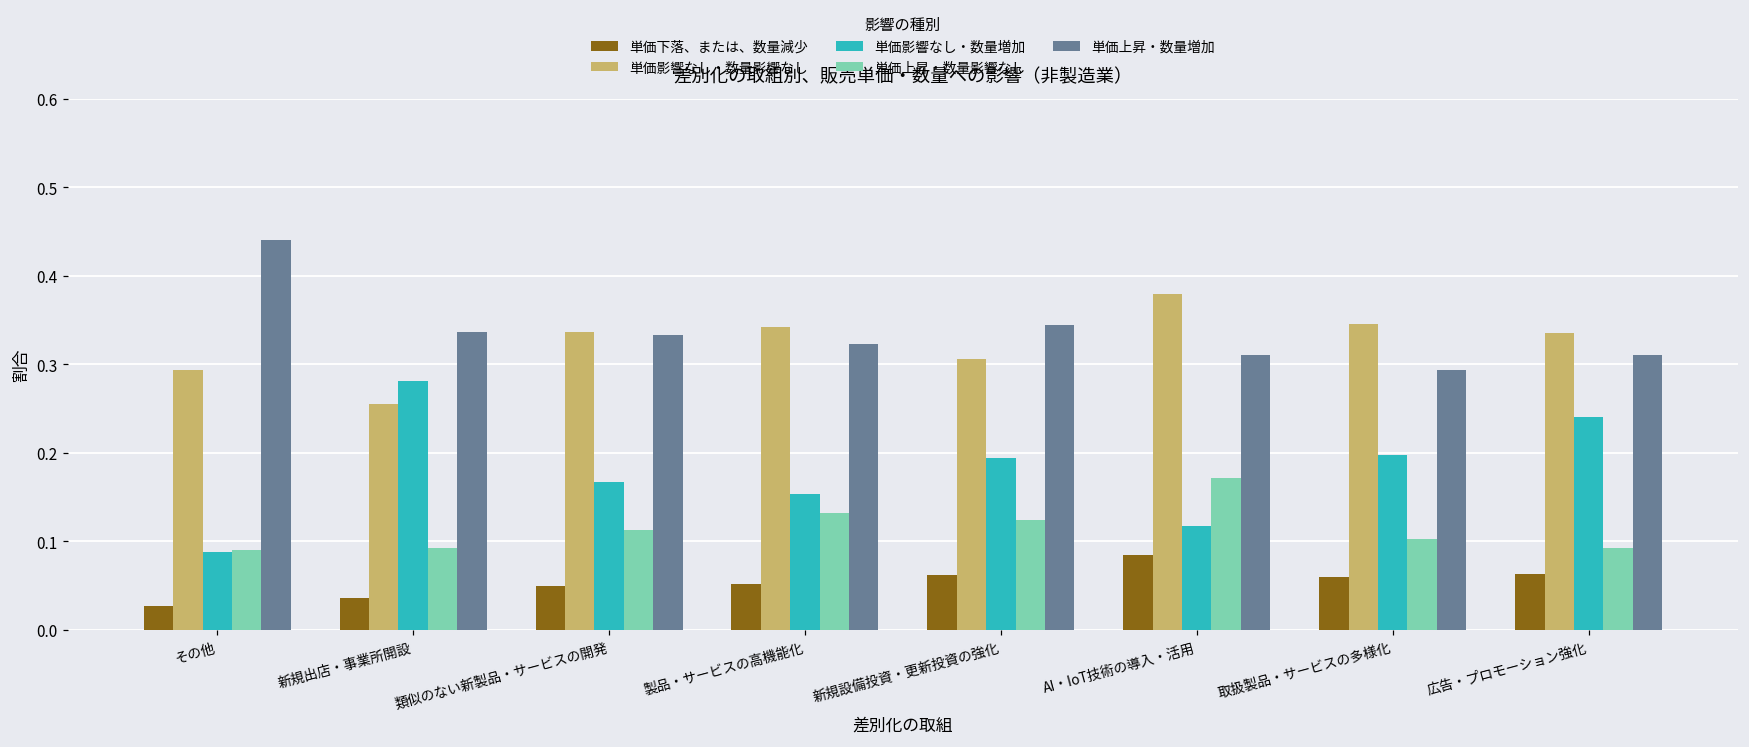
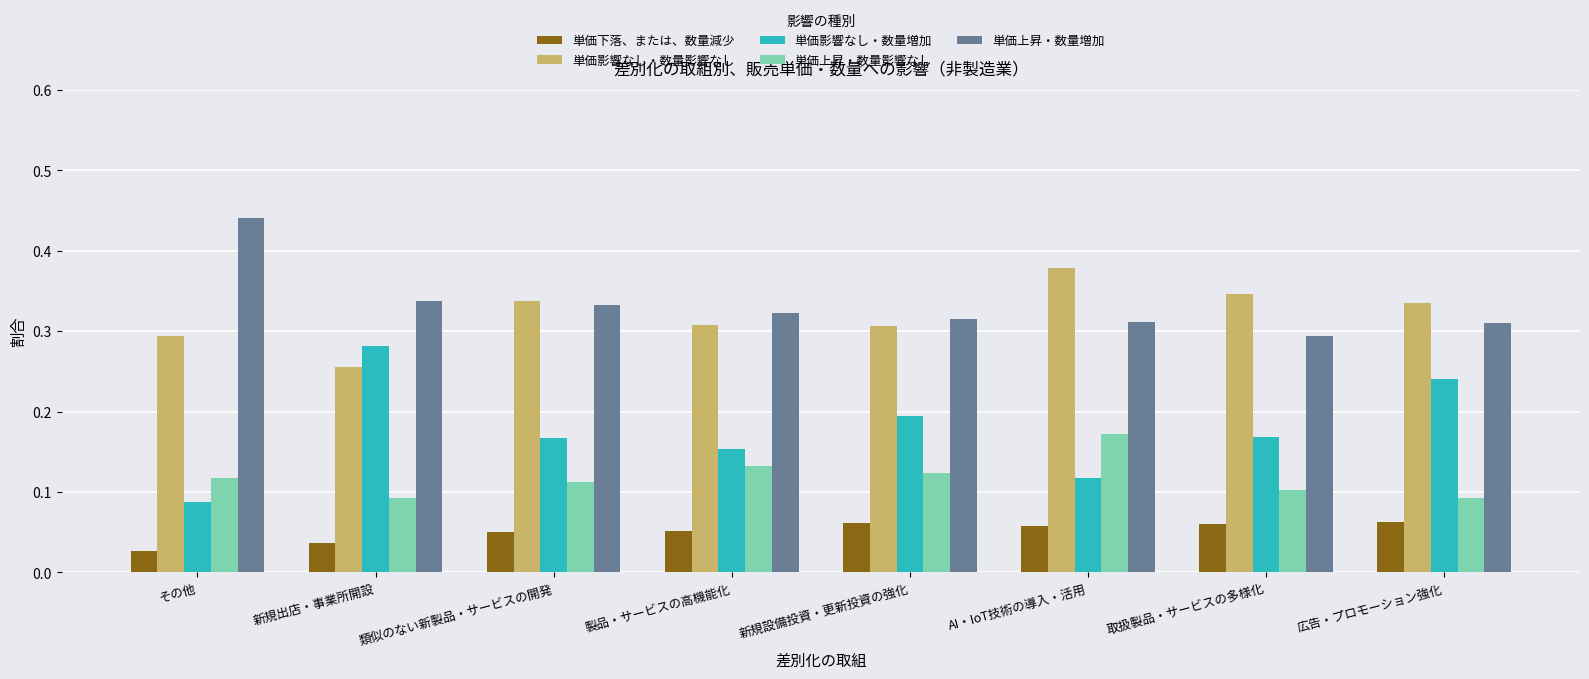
  {
    "単価下落、または、数量減少": {
      "その他": 0.03,
      "新規出店・事業所開設": 0.04,
      "類似のない新製品・サービスの開発": 0.05,
      "製品・サービスの高機能化": 0.05,
      "新規設備投資・更新投資の強化": 0.06,
-     "AI・IoT技術の導入・活用": 0.09,
+     "AI・IoT技術の導入・活用": 0.06,
      "取扱製品・サービスの多様化": 0.06,
      "広告・プロモーション強化": 0.06
    },
    "単価影響なし・数量影響なし": {
      "その他": 0.29,
      "新規出店・事業所開設": 0.26,
      "類似のない新製品・サービスの開発": 0.34,
-     "製品・サービスの高機能化": 0.34,
+     "製品・サービスの高機能化": 0.31,
      "新規設備投資・更新投資の強化": 0.31,
      "AI・IoT技術の導入・活用": 0.38,
      "取扱製品・サービスの多様化": 0.35,
      "広告・プロモーション強化": 0.34
    },
    "単価影響なし・数量増加": {
      "その他": 0.09,
      "新規出店・事業所開設": 0.28,
      "類似のない新製品・サービスの開発": 0.17,
      "製品・サービスの高機能化": 0.15,
      "新規設備投資・更新投資の強化": 0.19,
      "AI・IoT技術の導入・活用": 0.12,
-     "取扱製品・サービスの多様化": 0.20,
+     "取扱製品・サービスの多様化": 0.17,
      "広告・プロモーション強化": 0.24
    },
    "単価上昇・数量影響なし": {
-     "その他": 0.09,
+     "その他": 0.12,
      "新規出店・事業所開設": 0.09,
      "類似のない新製品・サービスの開発": 0.11,
      "製品・サービスの高機能化": 0.13,
      "新規設備投資・更新投資の強化": 0.12,
      "AI・IoT技術の導入・活用": 0.17,
      "取扱製品・サービスの多様化": 0.10,
      "広告・プロモーション強化": 0.09
    },
    "単価上昇・数量増加": {
      "その他": 0.44,
      "新規出店・事業所開設": 0.34,
      "類似のない新製品・サービスの開発": 0.33,
      "製品・サービスの高機能化": 0.32,
-     "新規設備投資・更新投資の強化": 0.34,
+     "新規設備投資・更新投資の強化": 0.32,
      "AI・IoT技術の導入・活用": 0.31,
      "取扱製品・サービスの多様化": 0.29,
      "広告・プロモーション強化": 0.31
    }
  }
